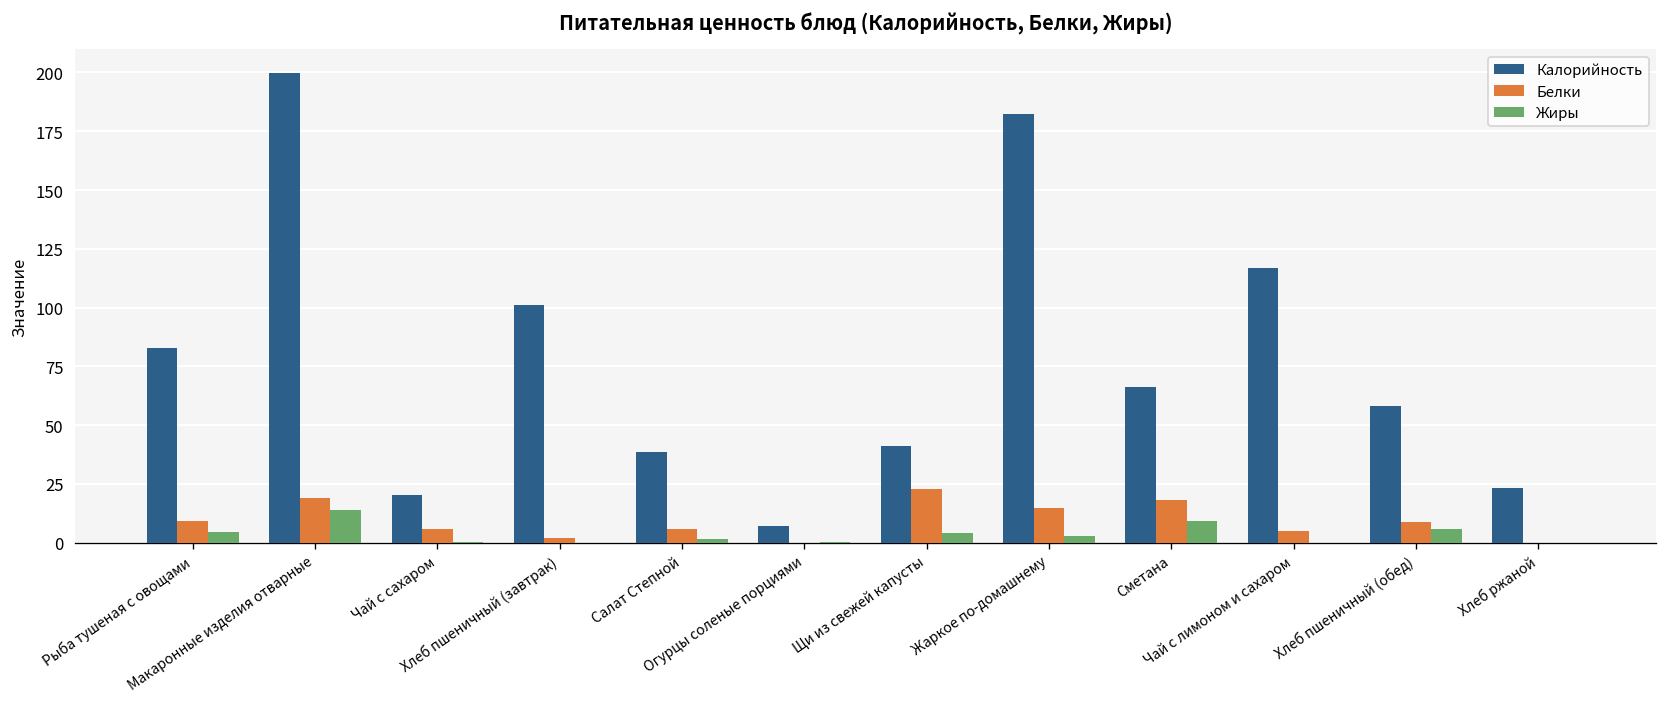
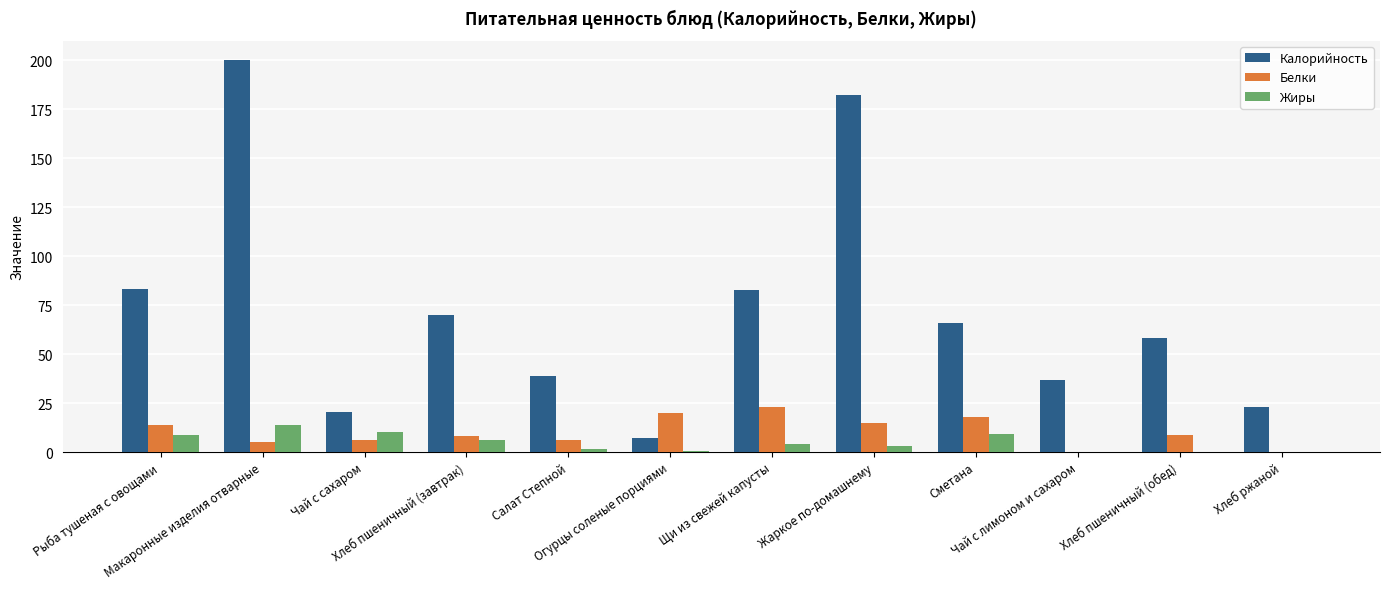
  {
    "Калорийность": {
      "Рыба тушеная с овощами": 83,
      "Макаронные изделия отварные": 200,
      "Чай с сахаром": 20,
-     "Хлеб пшеничный (завтрак)": 101,
+     "Хлеб пшеничный (завтрак)": 70,
      "Салат Степной": 39,
      "Огурцы соленые порциями": 7,
-     "Щи из свежей капусты": 41,
+     "Щи из свежей капусты": 82,
      "Жаркое по-домашнему": 183,
      "Сметана": 66,
-     "Чай с лимоном и сахаром": 117,
+     "Чай с лимоном и сахаром": 37,
      "Хлеб пшеничный (обед)": 58,
      "Хлеб ржаной": 23
    },
    "Белки": {
-     "Рыба тушеная с овощами": 9,
-     "Макаронные изделия отварные": 19,
+     "Рыба тушеная с овощами": 14,
+     "Макаронные изделия отварные": 5,
      "Чай с сахаром": 6,
-     "Хлеб пшеничный (завтрак)": 2,
+     "Хлеб пшеничный (завтрак)": 8,
      "Салат Степной": 6,
-     "Огурцы соленые порциями": 0,
+     "Огурцы соленые порциями": 20,
      "Щи из свежей капусты": 23,
      "Жаркое по-домашнему": 15,
      "Сметана": 18,
-     "Чай с лимоном и сахаром": 5,
+     "Чай с лимоном и сахаром": 0,
      "Хлеб пшеничный (обед)": 9
    },
    "Жиры": {
-     "Рыба тушеная с овощами": 4,
+     "Рыба тушеная с овощами": 9,
      "Макаронные изделия отварные": 14,
-     "Чай с сахаром": 0,
-     "Хлеб пшеничный (завтрак)": 0,
+     "Чай с сахаром": 10,
+     "Хлеб пшеничный (завтрак)": 6,
      "Салат Степной": 1,
      "Щи из свежей капусты": 4,
      "Жаркое по-домашнему": 3,
      "Сметана": 9,
      "Чай с лимоном и сахаром": 0,
-     "Хлеб пшеничный (обед)": 6,
+     "Хлеб пшеничный (обед)": 0,
      "Хлеб ржаной": 0
    }
  }
